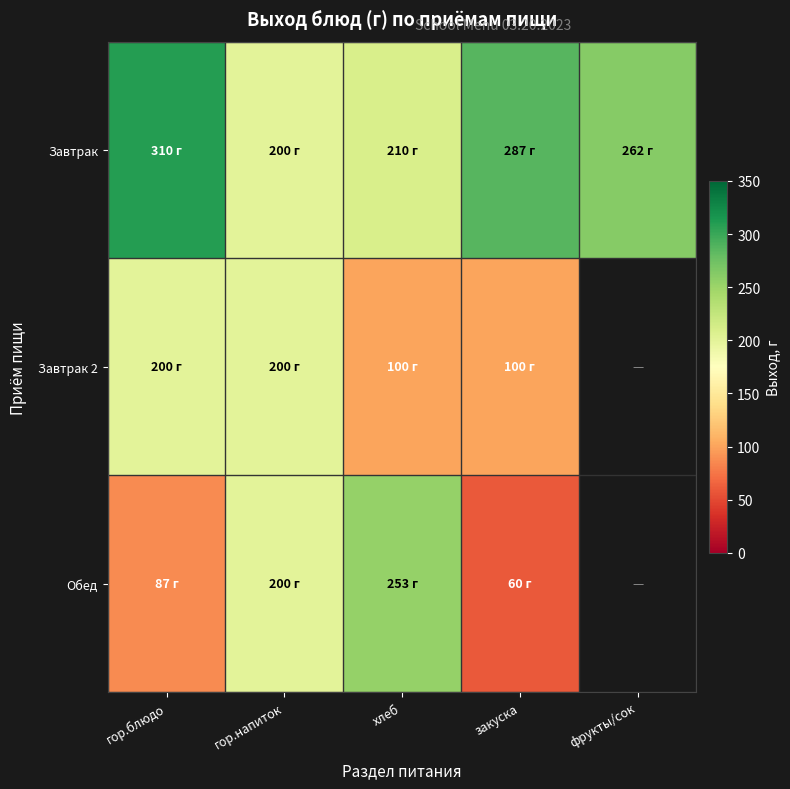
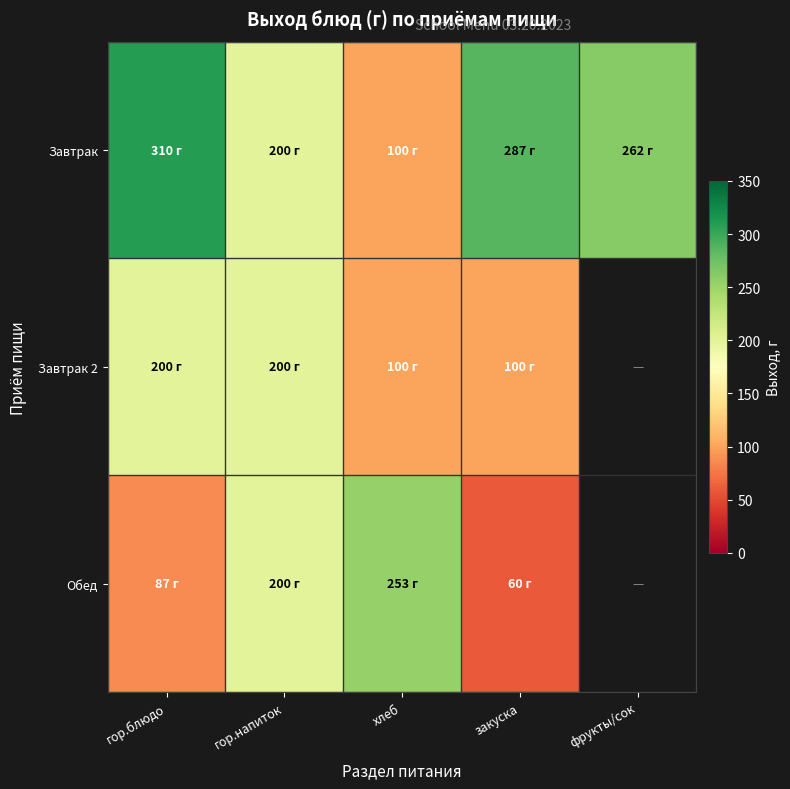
  {
    "Завтрак": {
      "гор.блюдо": 310,
      "гор.напиток": 200,
-     "хлеб": 210,
+     "хлеб": 100,
      "закуска": 287,
      "фрукты/сок": 262
    },
    "Завтрак 2": {
      "гор.блюдо": 200,
      "гор.напиток": 200,
      "хлеб": 100,
      "закуска": 100
    },
    "Обед": {
      "гор.блюдо": 87,
      "гор.напиток": 200,
      "хлеб": 253,
      "закуска": 60
    }
  }
